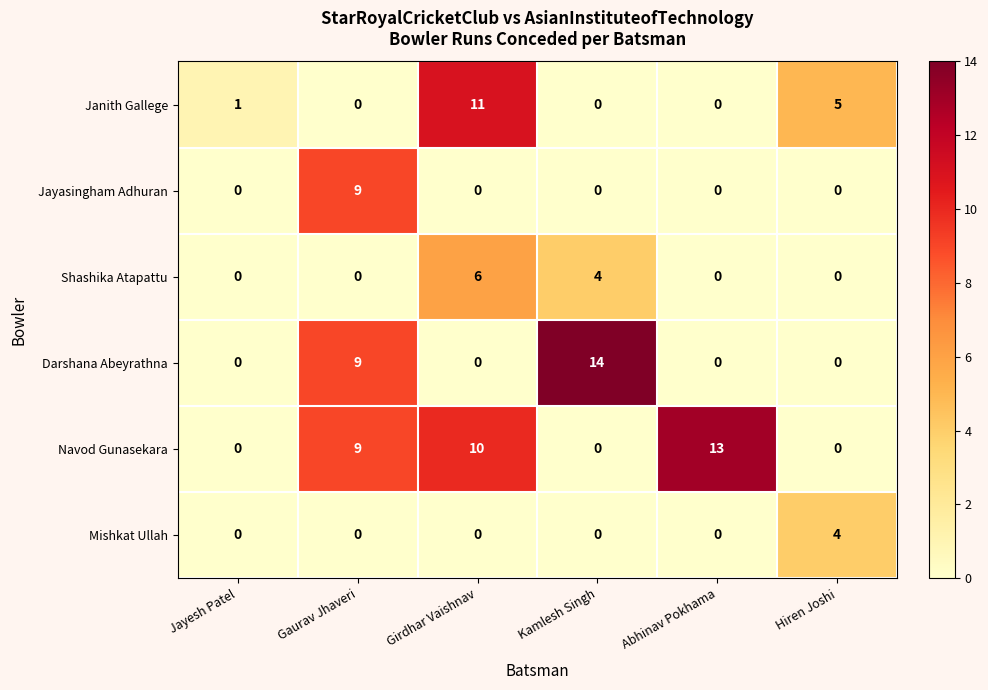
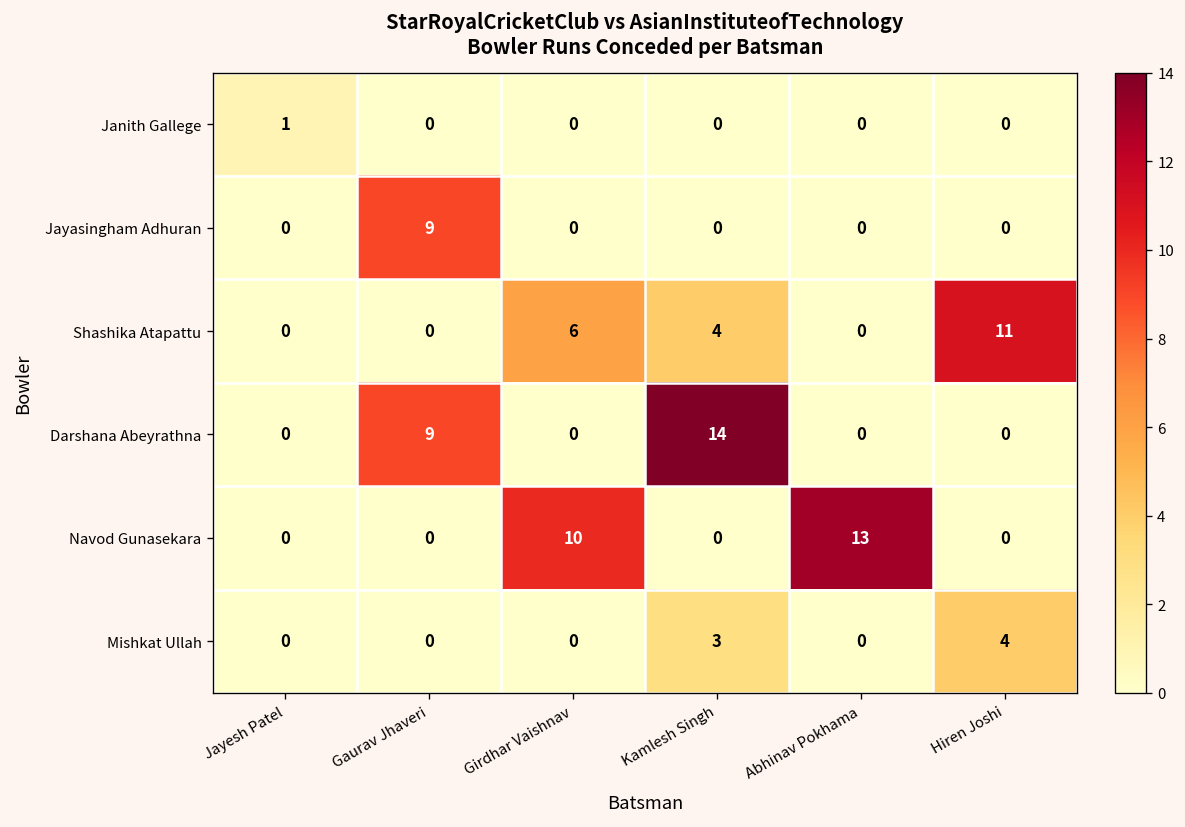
  {
    "Janith Gallege": {
      "Jayesh Patel": 1,
      "Gaurav Jhaveri": 0,
-     "Girdhar Vaishnav": 11,
+     "Girdhar Vaishnav": 0,
      "Kamlesh Singh": 0,
      "Abhinav Pokhama": 0,
-     "Hiren Joshi": 5
+     "Hiren Joshi": 0
    },
    "Jayasingham Adhuran": {
      "Jayesh Patel": 0,
      "Gaurav Jhaveri": 9,
      "Girdhar Vaishnav": 0,
      "Kamlesh Singh": 0,
      "Abhinav Pokhama": 0,
      "Hiren Joshi": 0
    },
    "Shashika Atapattu": {
      "Jayesh Patel": 0,
      "Gaurav Jhaveri": 0,
      "Girdhar Vaishnav": 6,
      "Kamlesh Singh": 4,
      "Abhinav Pokhama": 0,
-     "Hiren Joshi": 0
+     "Hiren Joshi": 11
    },
    "Darshana Abeyrathna": {
      "Jayesh Patel": 0,
      "Gaurav Jhaveri": 9,
      "Girdhar Vaishnav": 0,
      "Kamlesh Singh": 14,
      "Abhinav Pokhama": 0,
      "Hiren Joshi": 0
    },
    "Navod Gunasekara": {
      "Jayesh Patel": 0,
-     "Gaurav Jhaveri": 9,
+     "Gaurav Jhaveri": 0,
      "Girdhar Vaishnav": 10,
      "Kamlesh Singh": 0,
      "Abhinav Pokhama": 13,
      "Hiren Joshi": 0
    },
    "Mishkat Ullah": {
      "Jayesh Patel": 0,
      "Gaurav Jhaveri": 0,
      "Girdhar Vaishnav": 0,
-     "Kamlesh Singh": 0,
+     "Kamlesh Singh": 3,
      "Abhinav Pokhama": 0,
      "Hiren Joshi": 4
    }
  }
